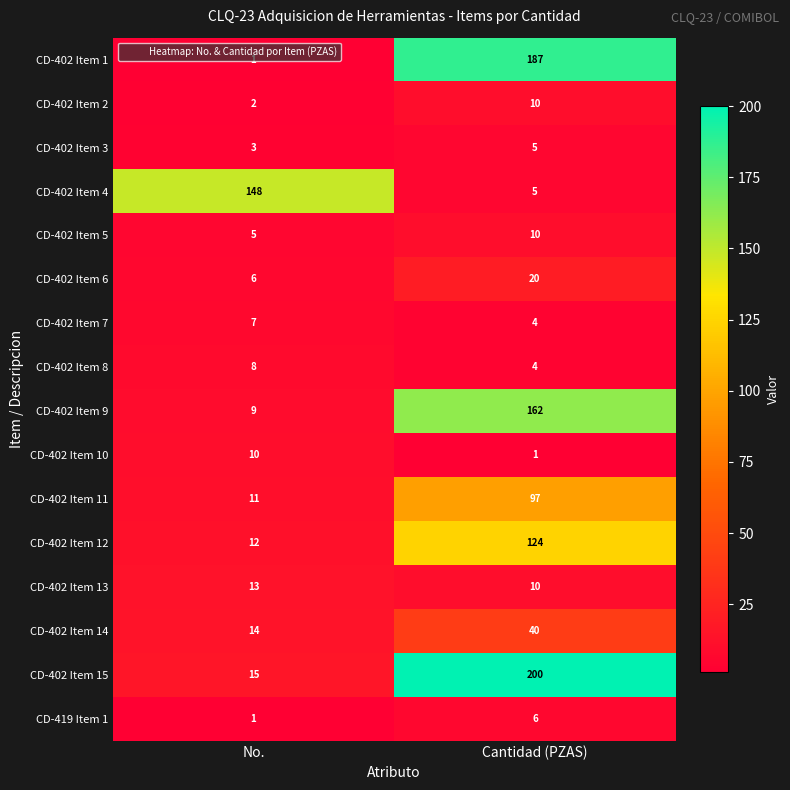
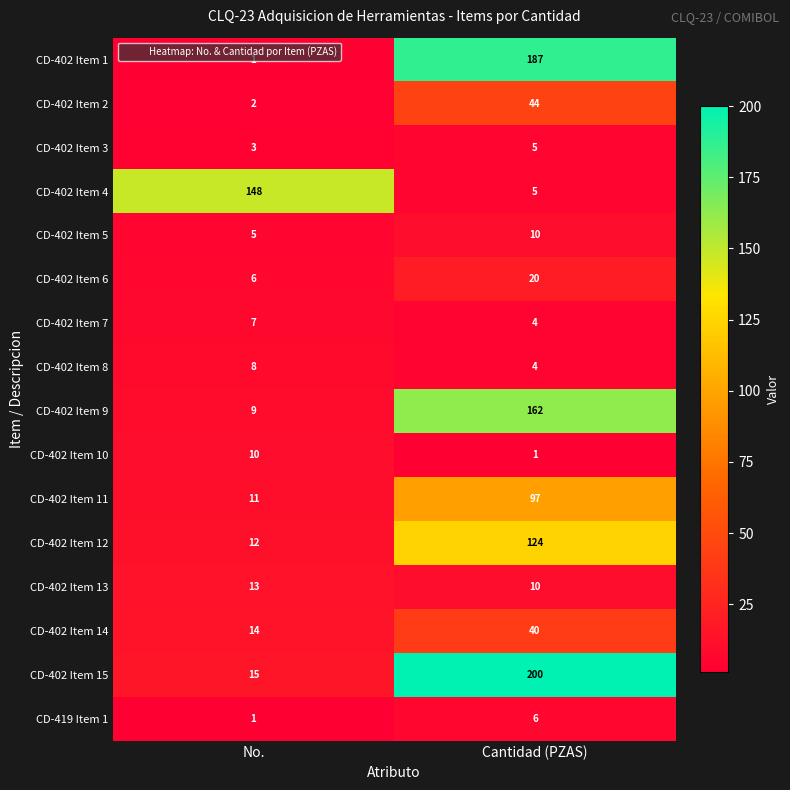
  {
    "CD-402 Item 1": {
      "Cantidad (PZAS)": 187
    },
    "CD-402 Item 2": {
      "No.": 2,
-     "Cantidad (PZAS)": 10
+     "Cantidad (PZAS)": 44
    },
    "CD-402 Item 3": {
      "No.": 3,
      "Cantidad (PZAS)": 5
    },
    "CD-402 Item 4": {
      "No.": 148,
      "Cantidad (PZAS)": 5
    },
    "CD-402 Item 5": {
      "No.": 5,
      "Cantidad (PZAS)": 10
    },
    "CD-402 Item 6": {
      "No.": 6,
      "Cantidad (PZAS)": 20
    },
    "CD-402 Item 7": {
      "No.": 7,
      "Cantidad (PZAS)": 4
    },
    "CD-402 Item 8": {
      "No.": 8,
      "Cantidad (PZAS)": 4
    },
    "CD-402 Item 9": {
      "No.": 9,
      "Cantidad (PZAS)": 162
    },
    "CD-402 Item 10": {
      "No.": 10,
      "Cantidad (PZAS)": 1
    },
    "CD-402 Item 11": {
      "No.": 11,
      "Cantidad (PZAS)": 97
    },
    "CD-402 Item 12": {
      "No.": 12,
      "Cantidad (PZAS)": 124
    },
    "CD-402 Item 13": {
      "No.": 13,
      "Cantidad (PZAS)": 10
    },
    "CD-402 Item 14": {
      "No.": 14,
      "Cantidad (PZAS)": 40
    },
    "CD-402 Item 15": {
      "No.": 15,
      "Cantidad (PZAS)": 200
    },
    "CD-419 Item 1": {
      "No.": 1,
      "Cantidad (PZAS)": 6
    }
  }
